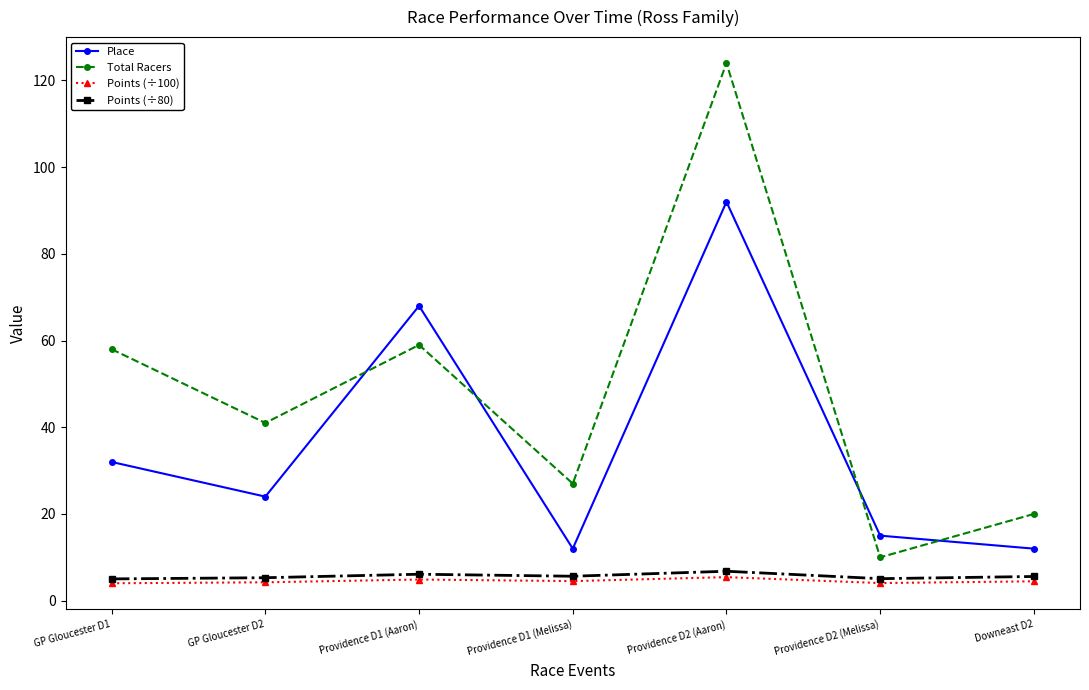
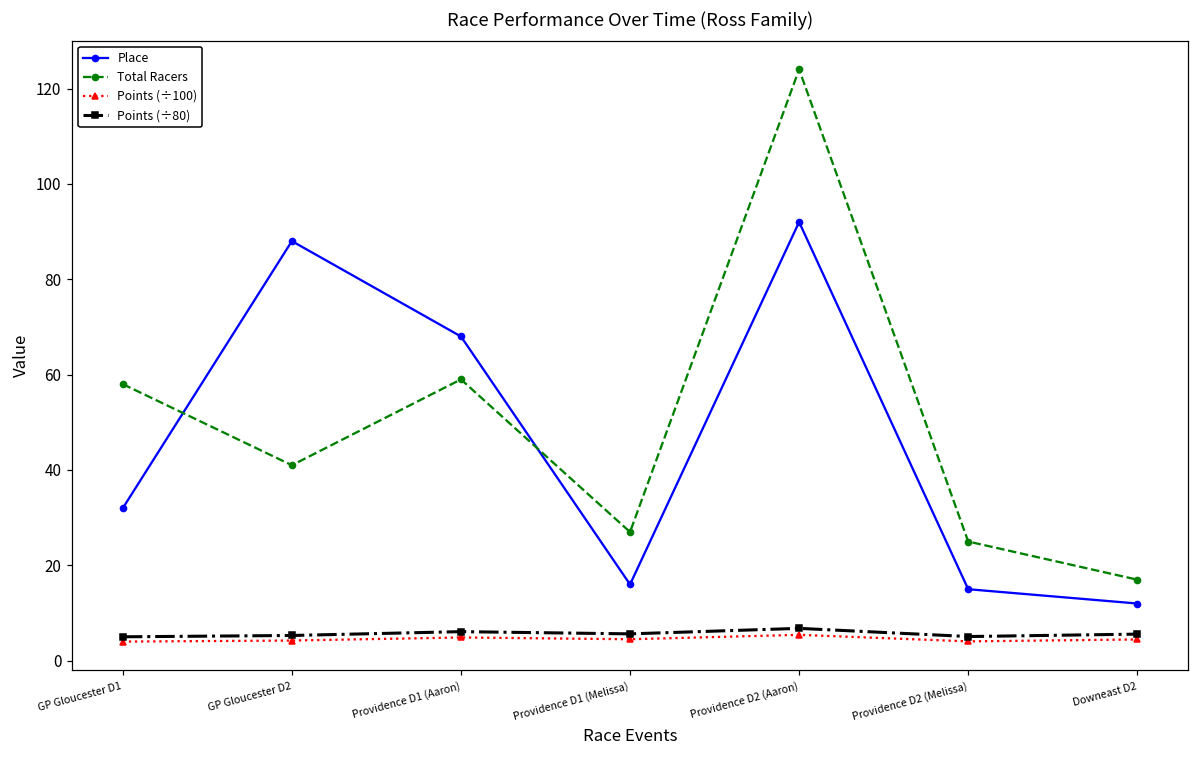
  {
    "Place": {
      "GP Gloucester D1": 32,
-     "GP Gloucester D2": 24,
+     "GP Gloucester D2": 88,
      "Providence D1 (Aaron)": 68,
-     "Providence D1 (Melissa)": 12,
+     "Providence D1 (Melissa)": 16,
      "Providence D2 (Aaron)": 92,
      "Providence D2 (Melissa)": 15,
      "Downeast D2": 12
    },
    "Total Racers": {
      "GP Gloucester D1": 58,
      "GP Gloucester D2": 41,
      "Providence D1 (Aaron)": 59,
      "Providence D1 (Melissa)": 27,
      "Providence D2 (Aaron)": 124,
-     "Providence D2 (Melissa)": 10,
-     "Downeast D2": 20
+     "Providence D2 (Melissa)": 25,
+     "Downeast D2": 17
    },
    "Points (÷100)": {
      "GP Gloucester D1": 4,
      "GP Gloucester D2": 4,
      "Providence D1 (Aaron)": 5,
      "Providence D1 (Melissa)": 5,
      "Providence D2 (Aaron)": 5,
      "Providence D2 (Melissa)": 4,
      "Downeast D2": 4
    },
    "Points (÷80)": {
      "GP Gloucester D1": 5,
      "GP Gloucester D2": 5,
      "Providence D1 (Aaron)": 6,
      "Providence D1 (Melissa)": 6,
      "Providence D2 (Aaron)": 7,
      "Providence D2 (Melissa)": 5,
      "Downeast D2": 6
    }
  }
